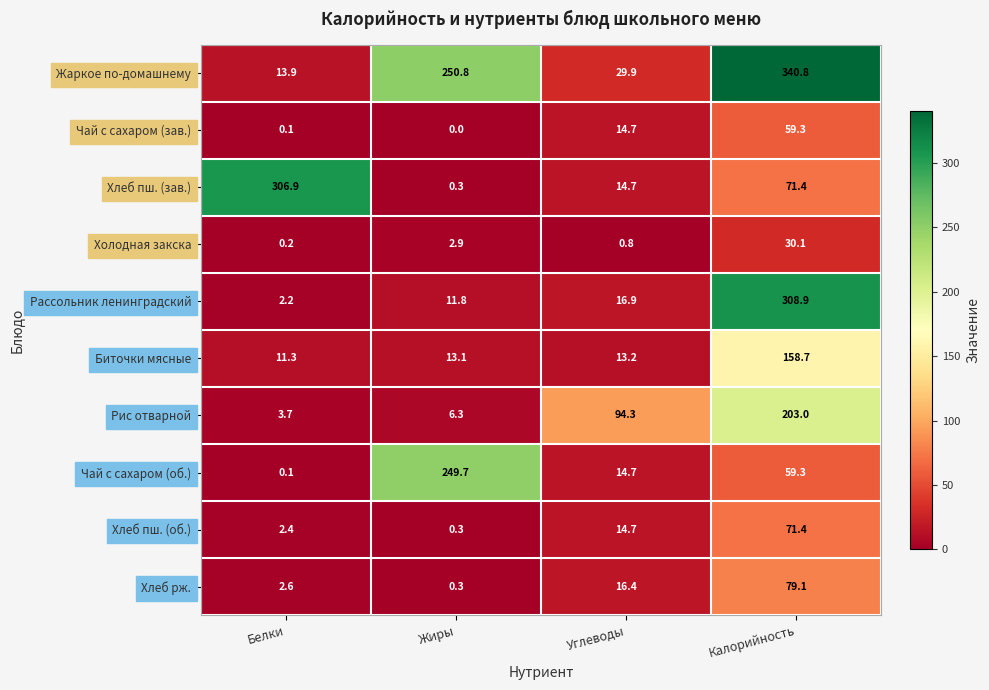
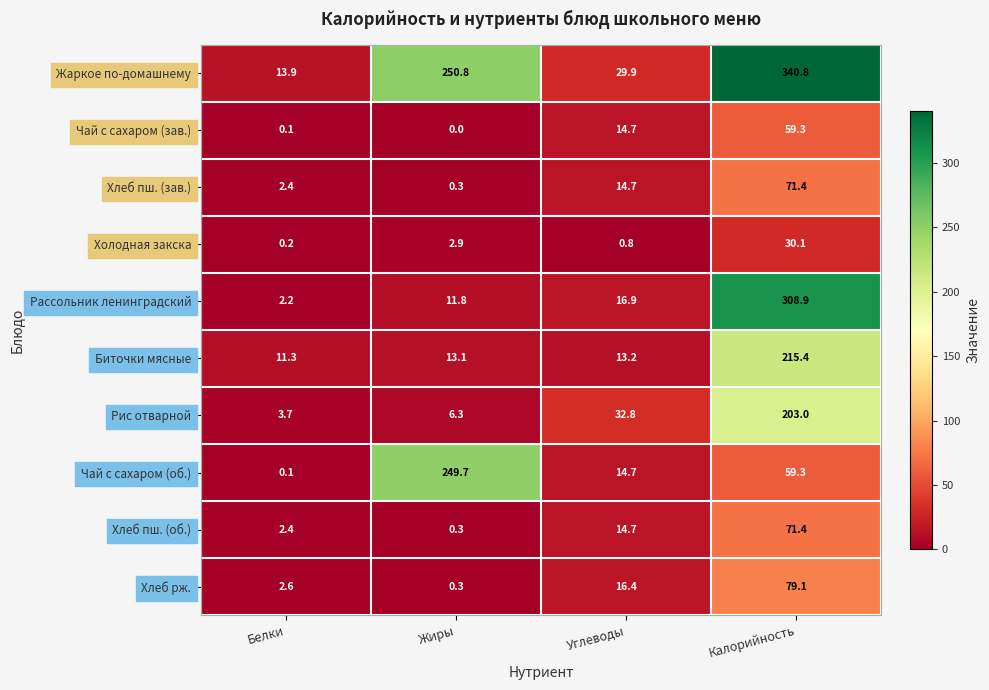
  {
    "Жаркое по-домашнему": {
      "Белки": 13.9,
      "Жиры": 250.8,
      "Углеводы": 29.9,
      "Калорийность": 340.8
    },
    "Чай с сахаром (зав.)": {
      "Белки": 0.1,
      "Жиры": 0.0,
      "Углеводы": 14.7,
      "Калорийность": 59.3
    },
    "Хлеб пш. (зав.)": {
-     "Белки": 306.9,
+     "Белки": 2.4,
      "Жиры": 0.3,
      "Углеводы": 14.7,
      "Калорийность": 71.4
    },
    "Холодная закска": {
      "Белки": 0.2,
      "Жиры": 2.9,
      "Углеводы": 0.8,
      "Калорийность": 30.1
    },
    "Рассольник ленинградский": {
      "Белки": 2.2,
      "Жиры": 11.8,
      "Углеводы": 16.9,
      "Калорийность": 308.9
    },
    "Биточки мясные": {
      "Белки": 11.3,
      "Жиры": 13.1,
      "Углеводы": 13.2,
-     "Калорийность": 158.7
+     "Калорийность": 215.4
    },
    "Рис отварной": {
      "Белки": 3.7,
      "Жиры": 6.3,
-     "Углеводы": 94.3,
+     "Углеводы": 32.8,
      "Калорийность": 203.0
    },
    "Чай с сахаром (об.)": {
      "Белки": 0.1,
      "Жиры": 249.7,
      "Углеводы": 14.7,
      "Калорийность": 59.3
    },
    "Хлеб пш. (об.)": {
      "Белки": 2.4,
      "Жиры": 0.3,
      "Углеводы": 14.7,
      "Калорийность": 71.4
    },
    "Хлеб рж.": {
      "Белки": 2.6,
      "Жиры": 0.3,
      "Углеводы": 16.4,
      "Калорийность": 79.1
    }
  }
